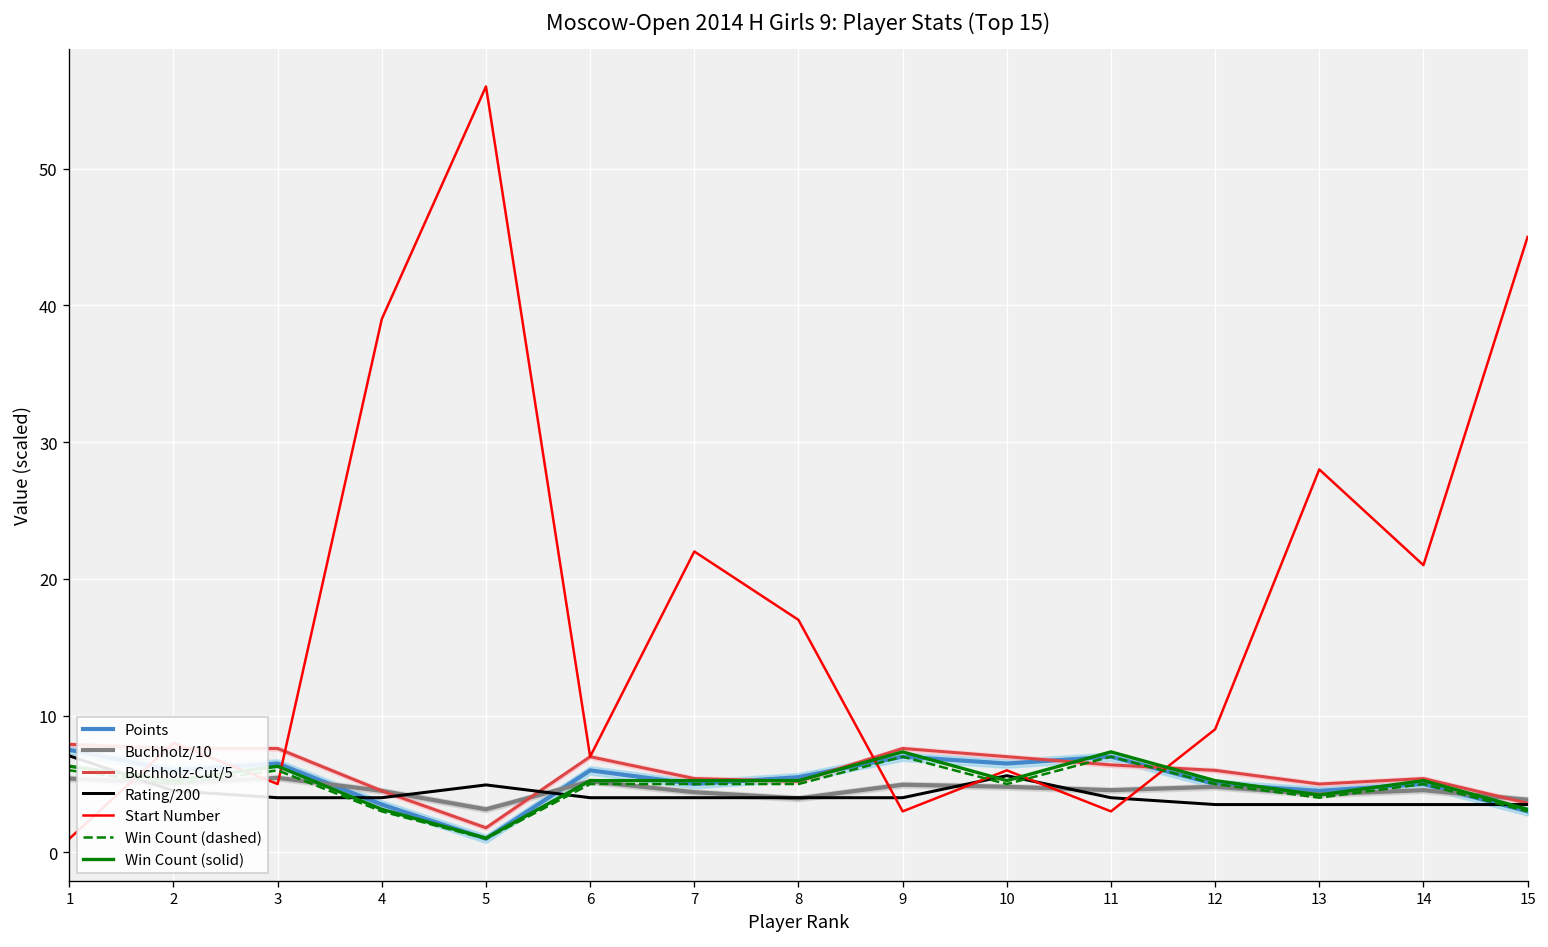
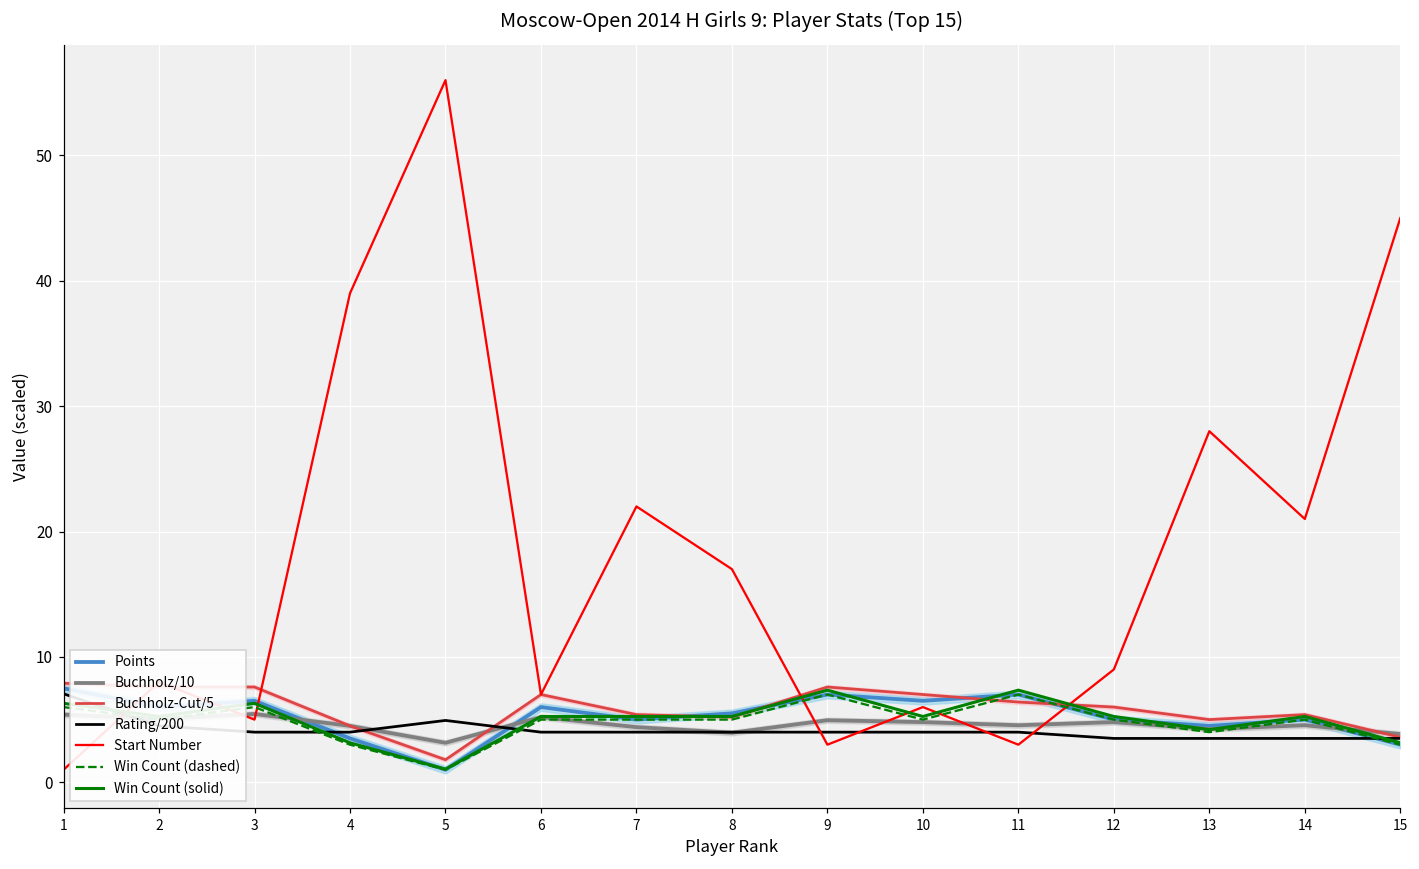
  {
    "Points": {
      "1": 7.5,
      "4": 3.5,
      "6": 6.0,
      "10": 6.5
    },
    "Rating/200": {
      "1": 7.1,
      "3": 4.0,
      "5": 4.9,
      "6": 4.0,
      "7": 4.0,
      "9": 4.0,
-     "10": 5.6,
+     "10": 4.0,
      "11": 4.0,
      "12": 3.5,
      "13": 3.5,
      "14": 3.5
    },
    "Start Number": {
      "1": 1.0,
      "3": 5.0,
      "4": 39.0,
      "5": 56.0,
      "7": 22.0,
      "8": 17.0,
      "9": 3.0,
      "10": 6.0,
      "11": 3.0,
      "12": 9.0,
      "13": 28.0,
      "14": 21.0,
      "15": 45.0
    }
  }
